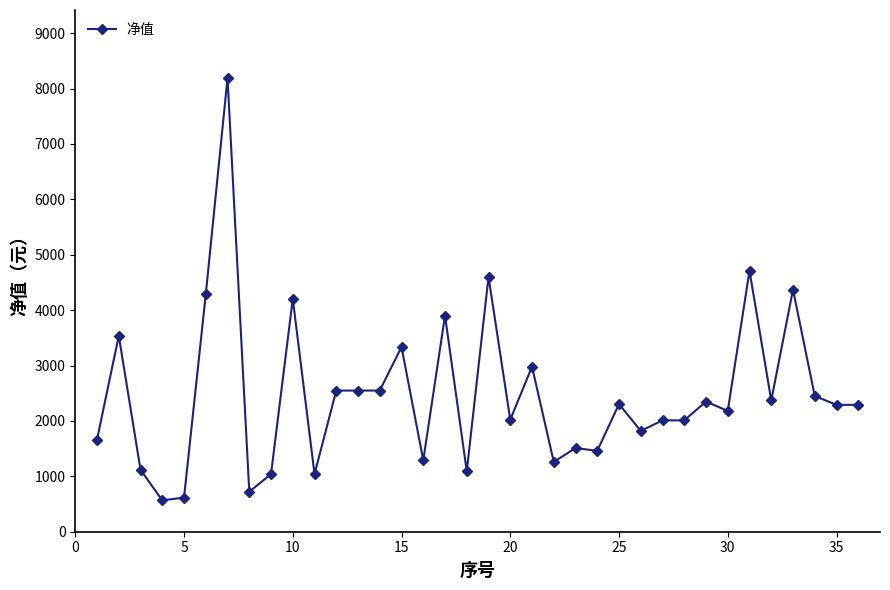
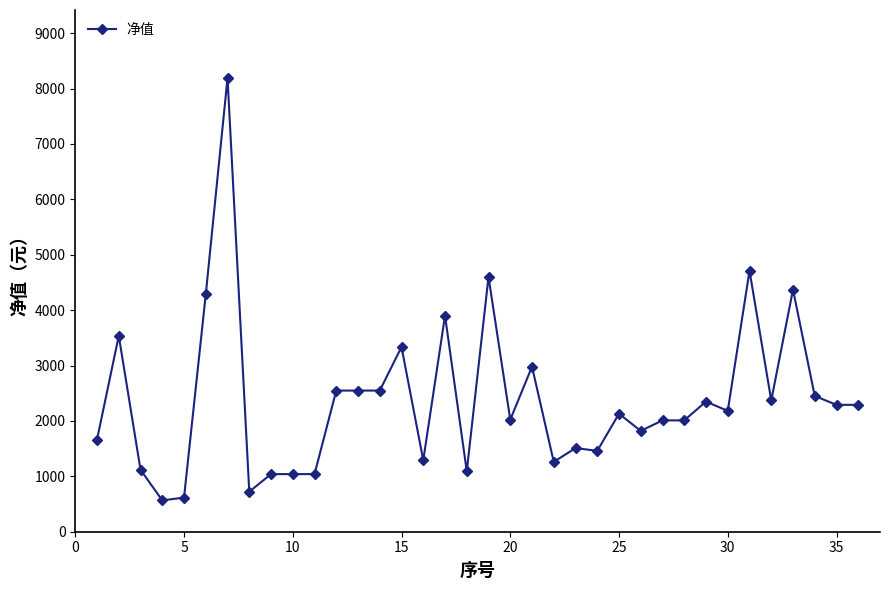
  {
    "5": 600,
-   "10": 4200,
+   "10": 1000,
    "15": 3300,
    "20": 2000,
-   "25": 2300,
+   "25": 2100,
    "30": 2200,
    "35": 2300
  }
